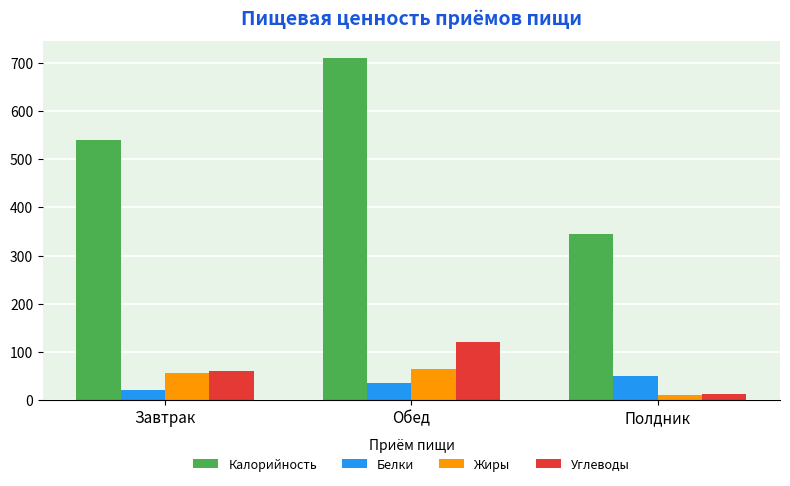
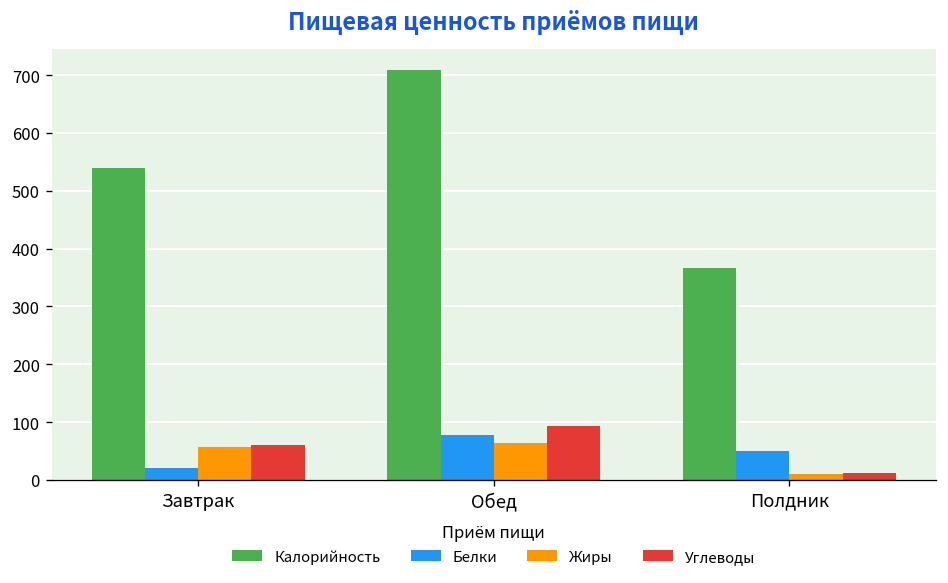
  {
    "Калорийность": {
      "Завтрак": 540,
      "Обед": 710,
-     "Полдник": 340
+     "Полдник": 370
    },
    "Белки": {
      "Завтрак": 20,
-     "Обед": 40,
+     "Обед": 80,
      "Полдник": 50
    },
    "Жиры": {
      "Завтрак": 60,
      "Обед": 60,
      "Полдник": 10
    },
    "Углеводы": {
      "Завтрак": 60,
-     "Обед": 120,
+     "Обед": 90,
      "Полдник": 10
    }
  }
